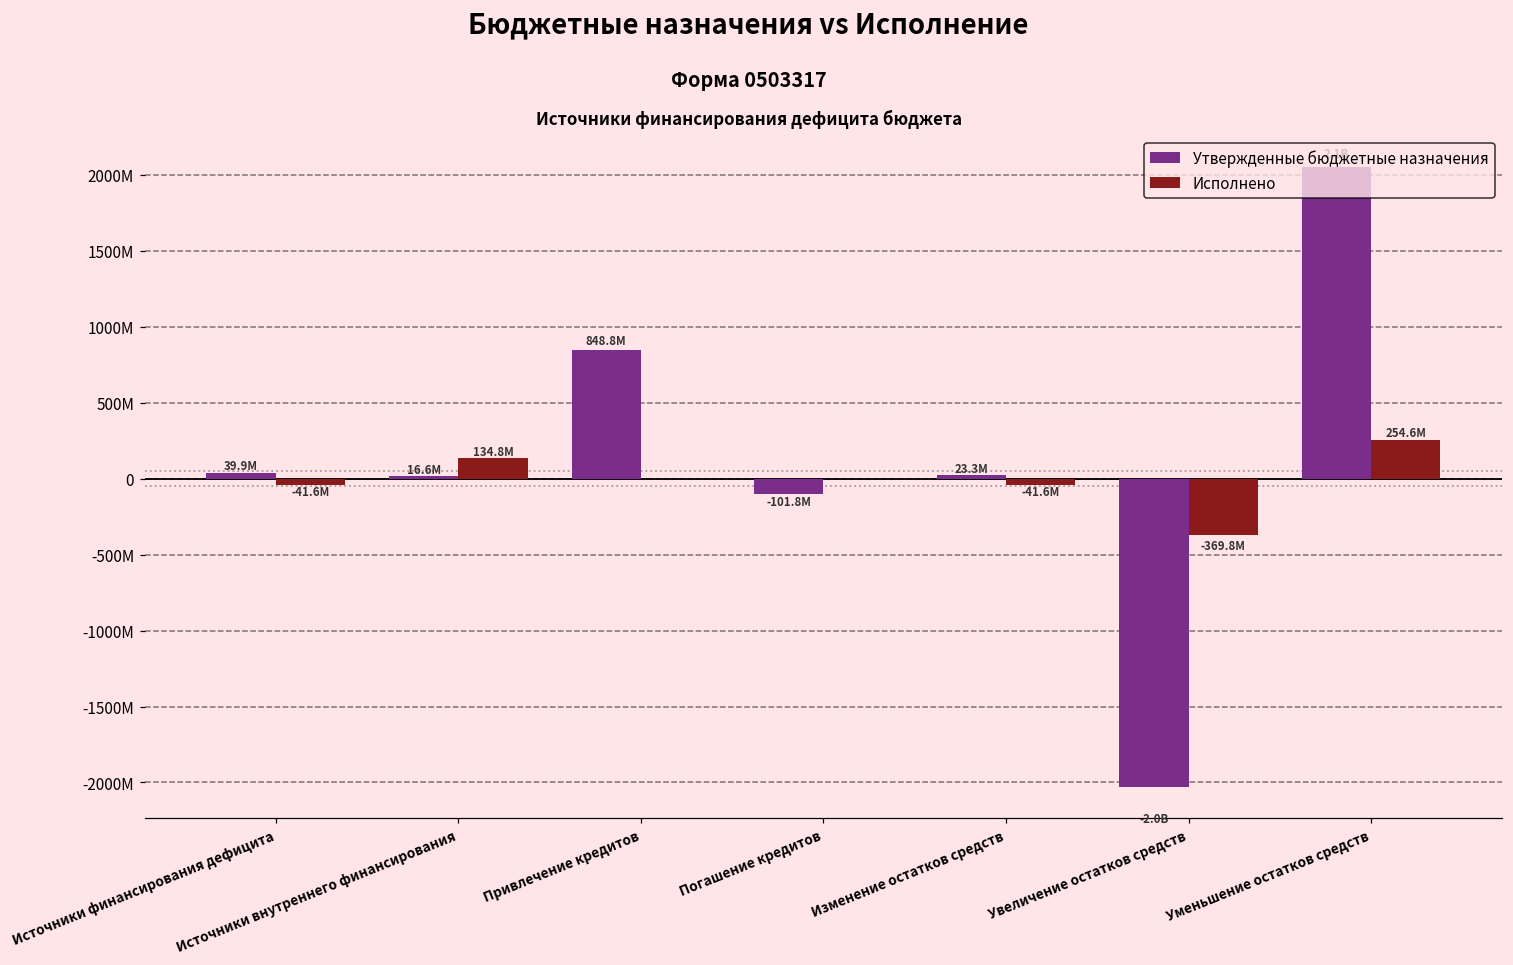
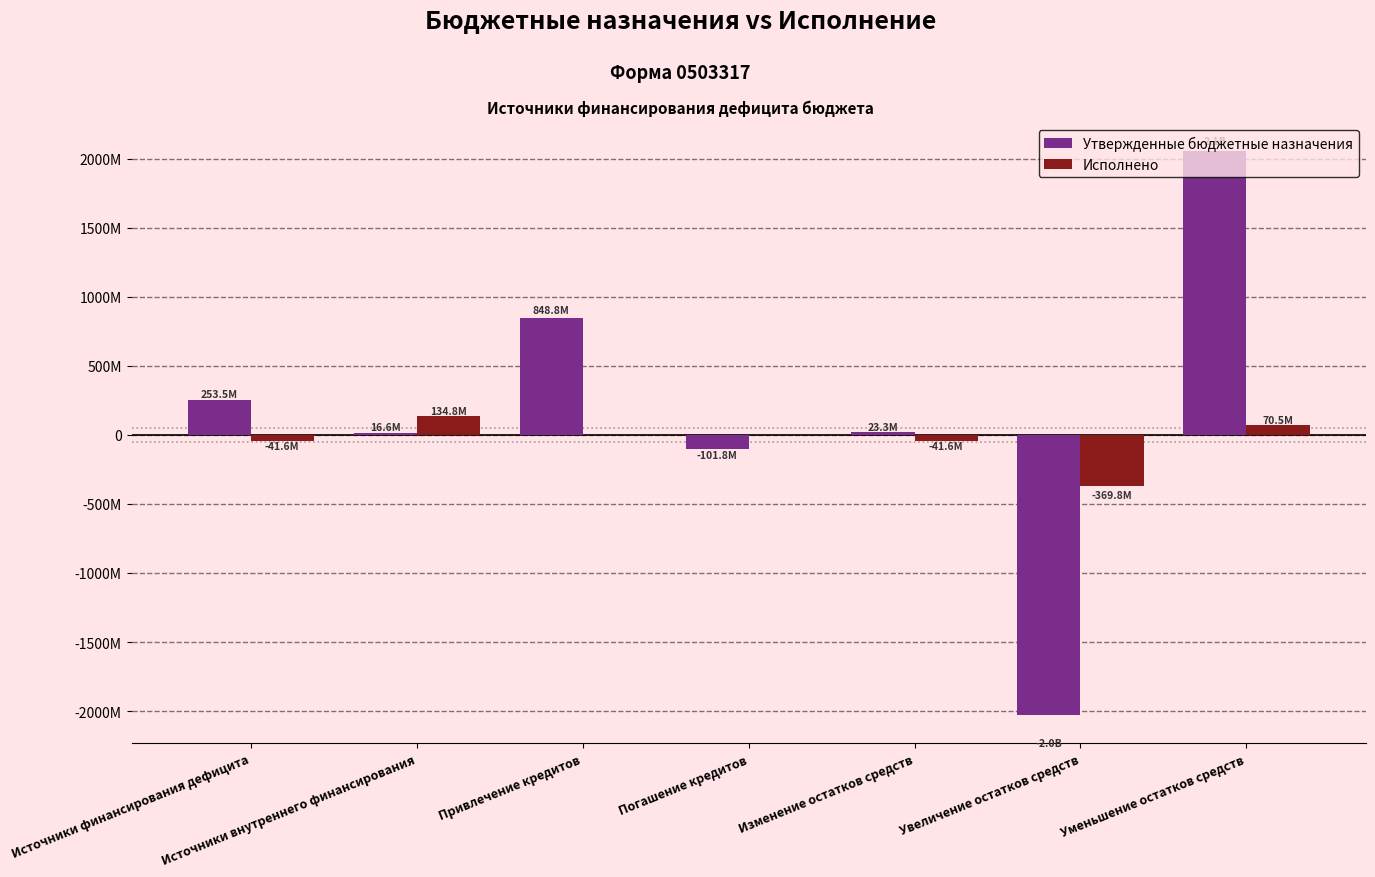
  {
    "Утвержденные бюджетные назначения": {
-     "Источники финансирования дефицита": "39.9M",
+     "Источники финансирования дефицита": "253.5M",
      "Источники внутреннего финансирования": "16.6M",
      "Привлечение кредитов": "848.8M",
      "Погашение кредитов": "-101.8M",
      "Изменение остатков средств": "23.3M",
      "Увеличение остатков средств": "-2.0B"
    },
    "Исполнено": {
      "Источники финансирования дефицита": "-41.6M",
      "Источники внутреннего финансирования": "134.8M",
      "Изменение остатков средств": "-41.6M",
      "Увеличение остатков средств": "-369.8M",
-     "Уменьшение остатков средств": "254.6M"
+     "Уменьшение остатков средств": "70.5M"
    }
  }
